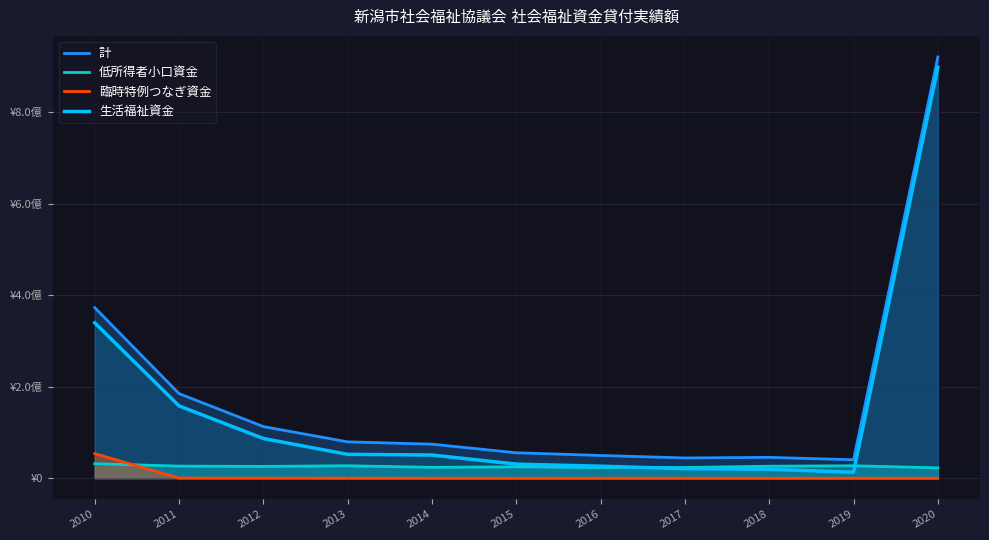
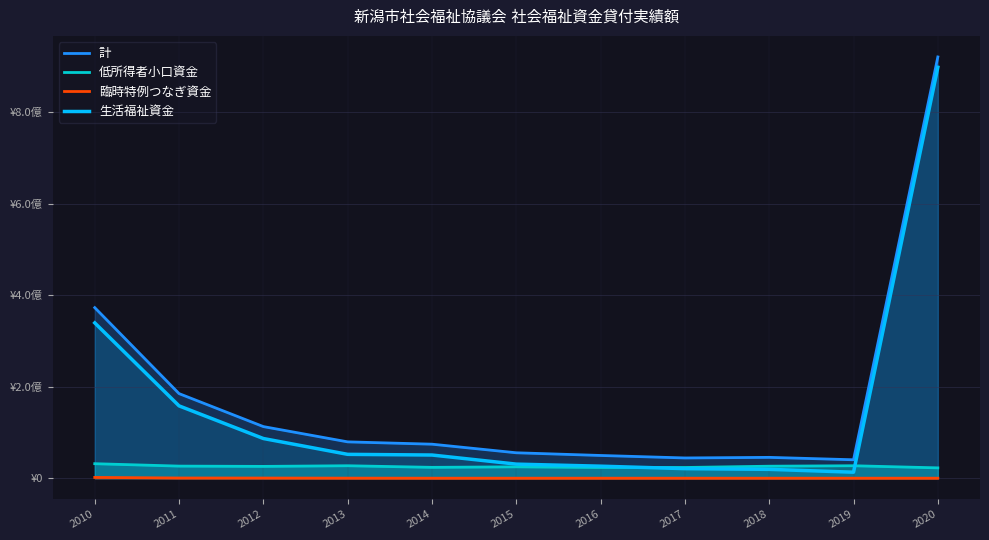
  {
    "臨時特例つなぎ資金": {
-     "2010": "¥0.5億",
+     "2010": "¥0.0億",
      "2011": "¥0.0億",
      "2012": "¥0.0億",
      "2013": "¥0.0億",
      "2014": "¥0.0億",
      "2015": "¥0.0億",
      "2016": "¥0.0億",
      "2017": "¥0.0億",
      "2018": "¥0.0億",
      "2019": "¥0.0億",
      "2020": "¥0.0億"
    }
  }
